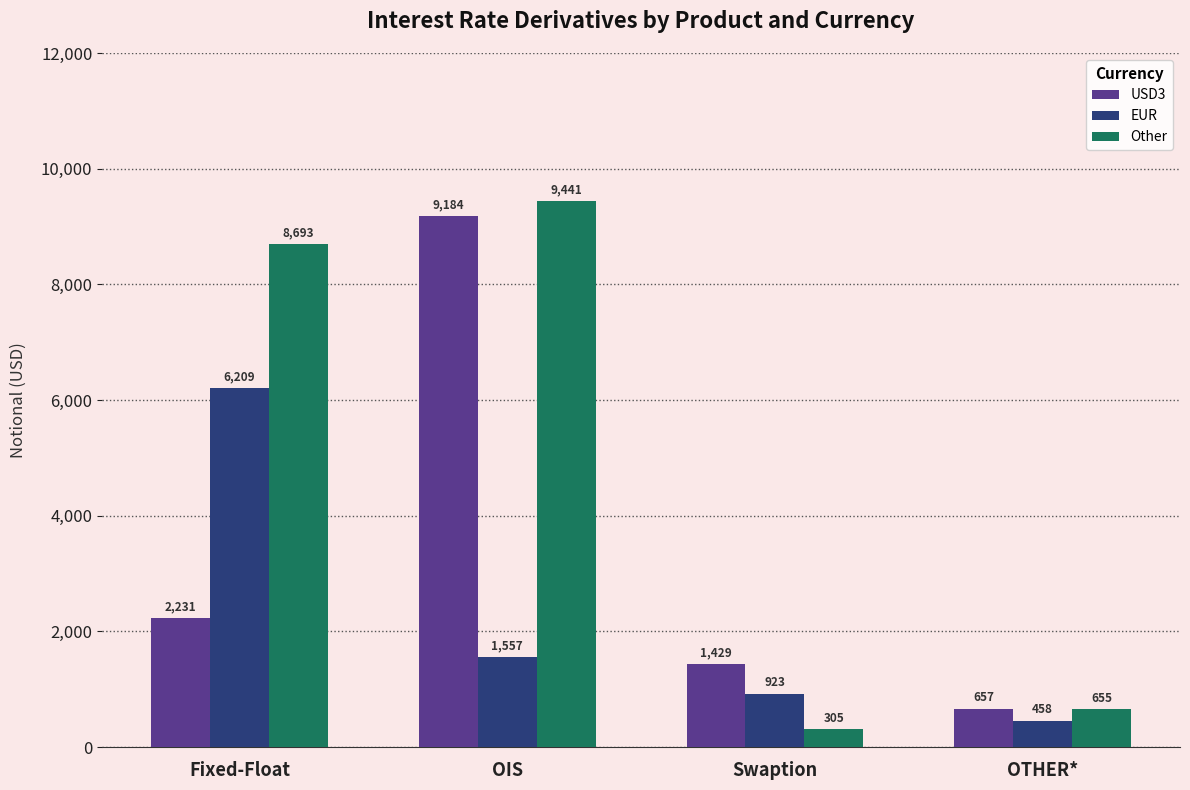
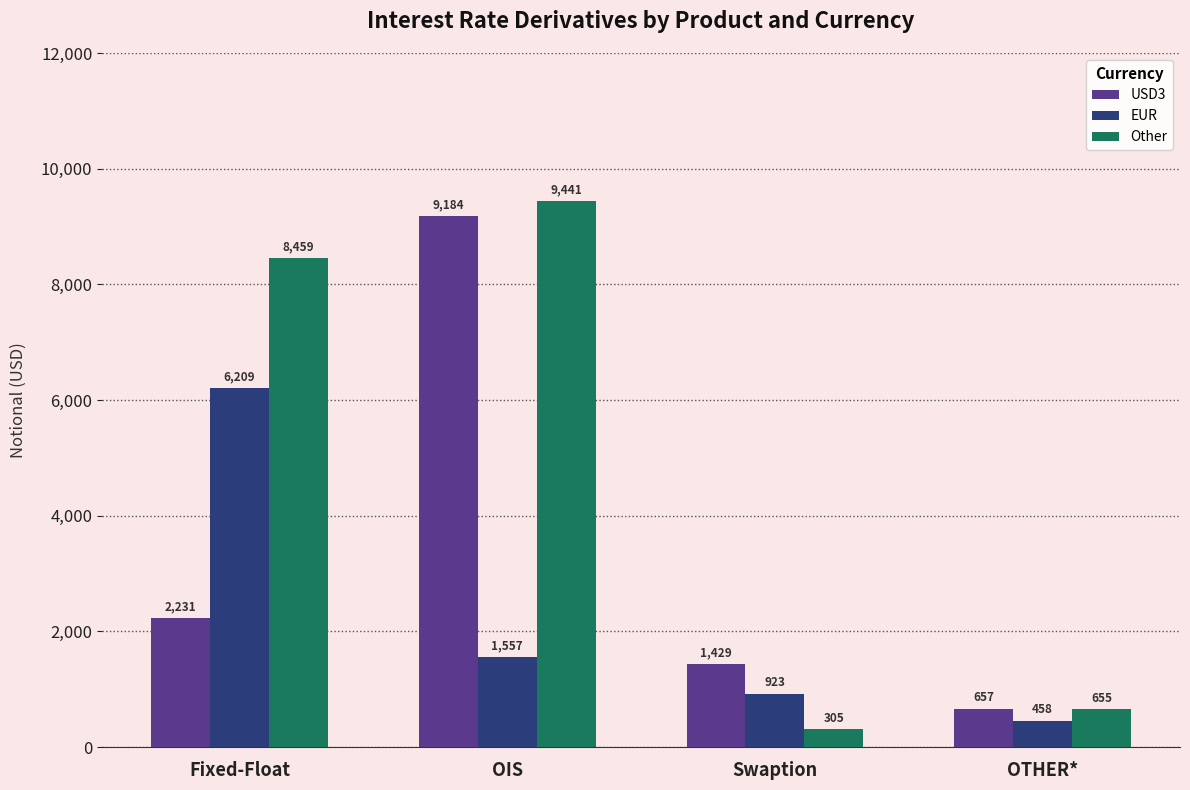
  {
    "Other": {
-     "Fixed-Float": "8,693",
+     "Fixed-Float": "8,459",
      "OIS": "9,441",
      "Swaption": "305",
      "OTHER*": "655"
    }
  }
